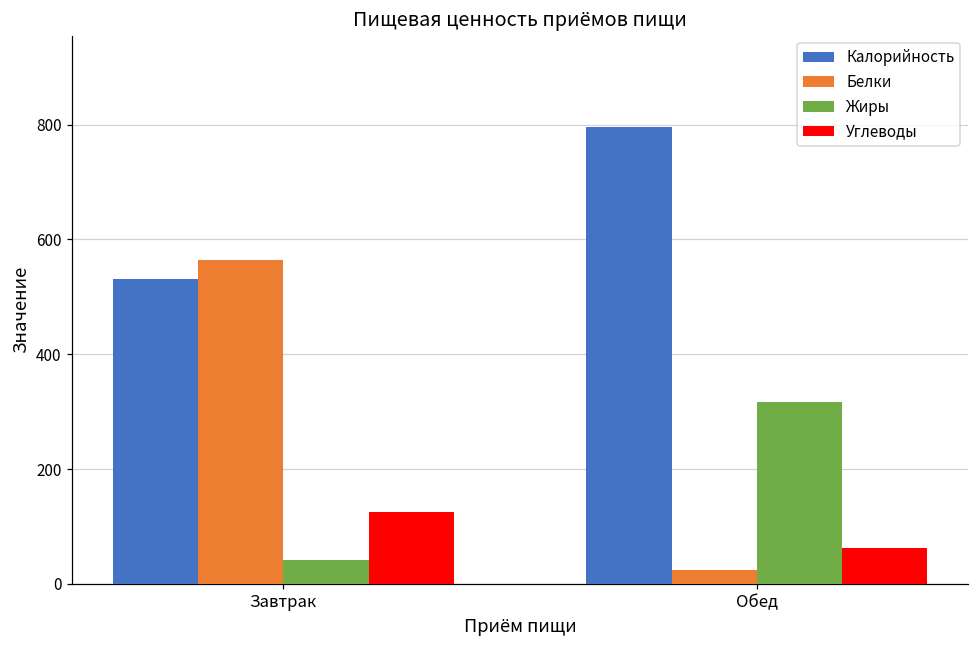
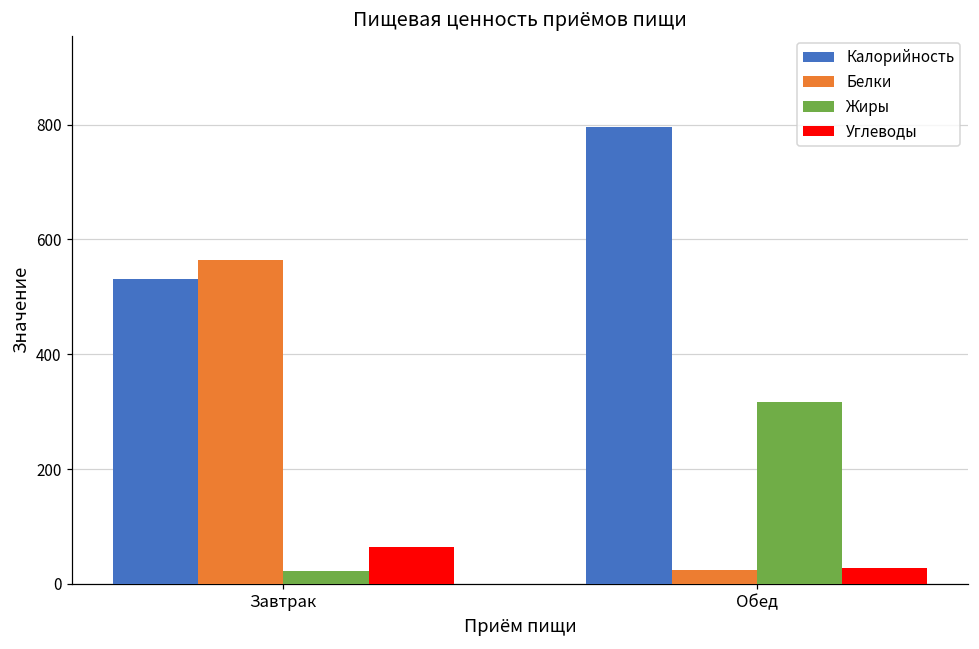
  {
    "Калорийность": {
      "Завтрак": 530,
      "Обед": 800
    },
    "Белки": {
      "Завтрак": 570,
      "Обед": 20
    },
    "Жиры": {
-     "Завтрак": 40,
+     "Завтрак": 20,
      "Обед": 320
    },
    "Углеводы": {
-     "Завтрак": 130,
-     "Обед": 60
+     "Завтрак": 60,
+     "Обед": 30
    }
  }
